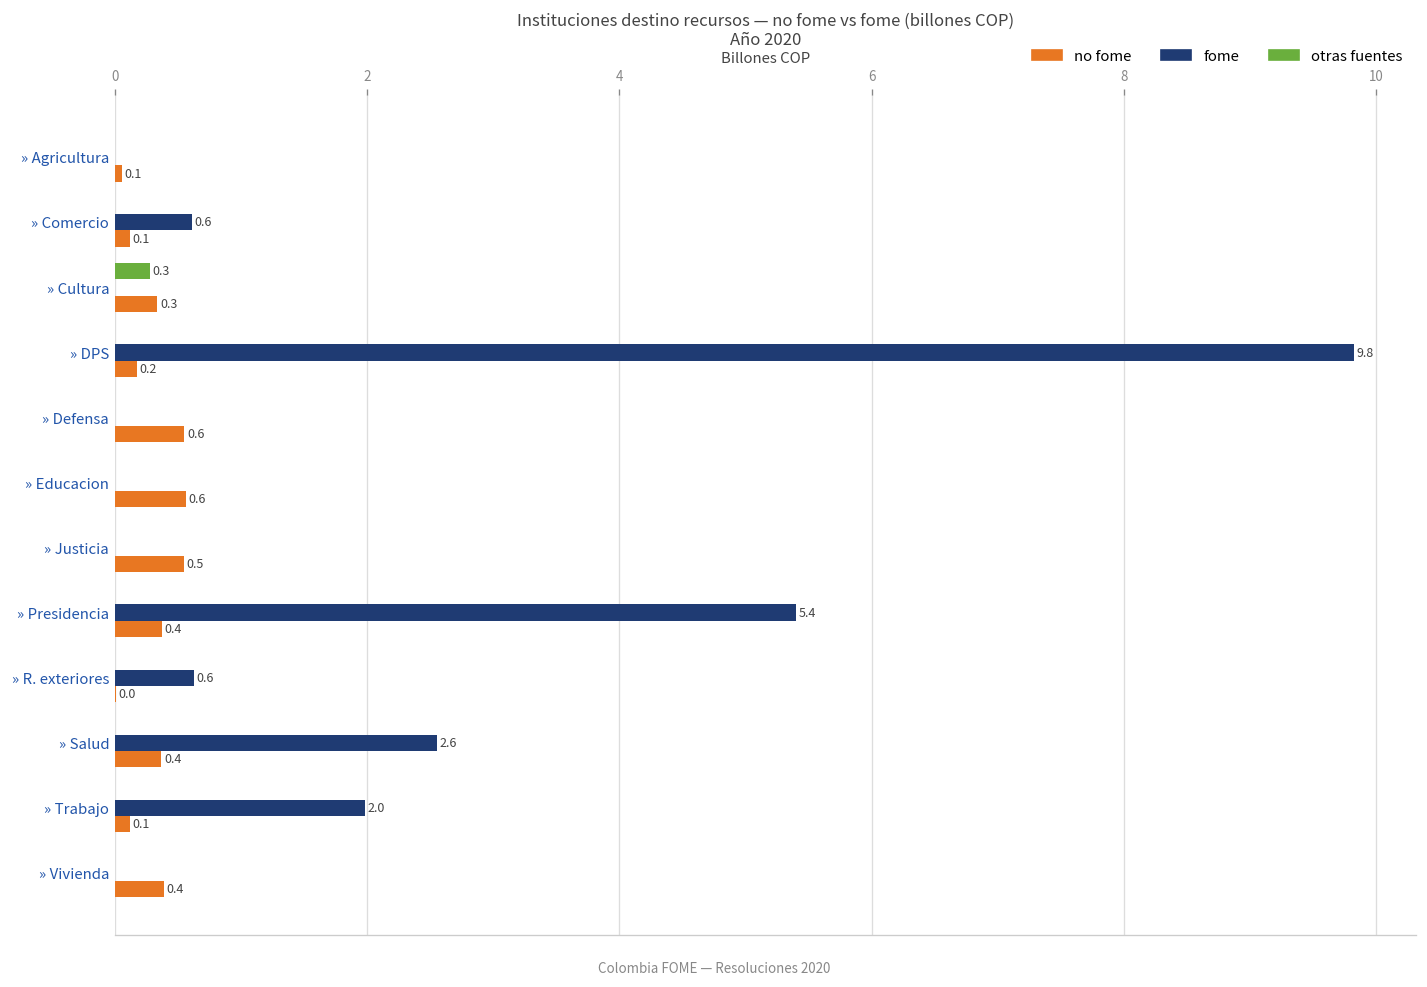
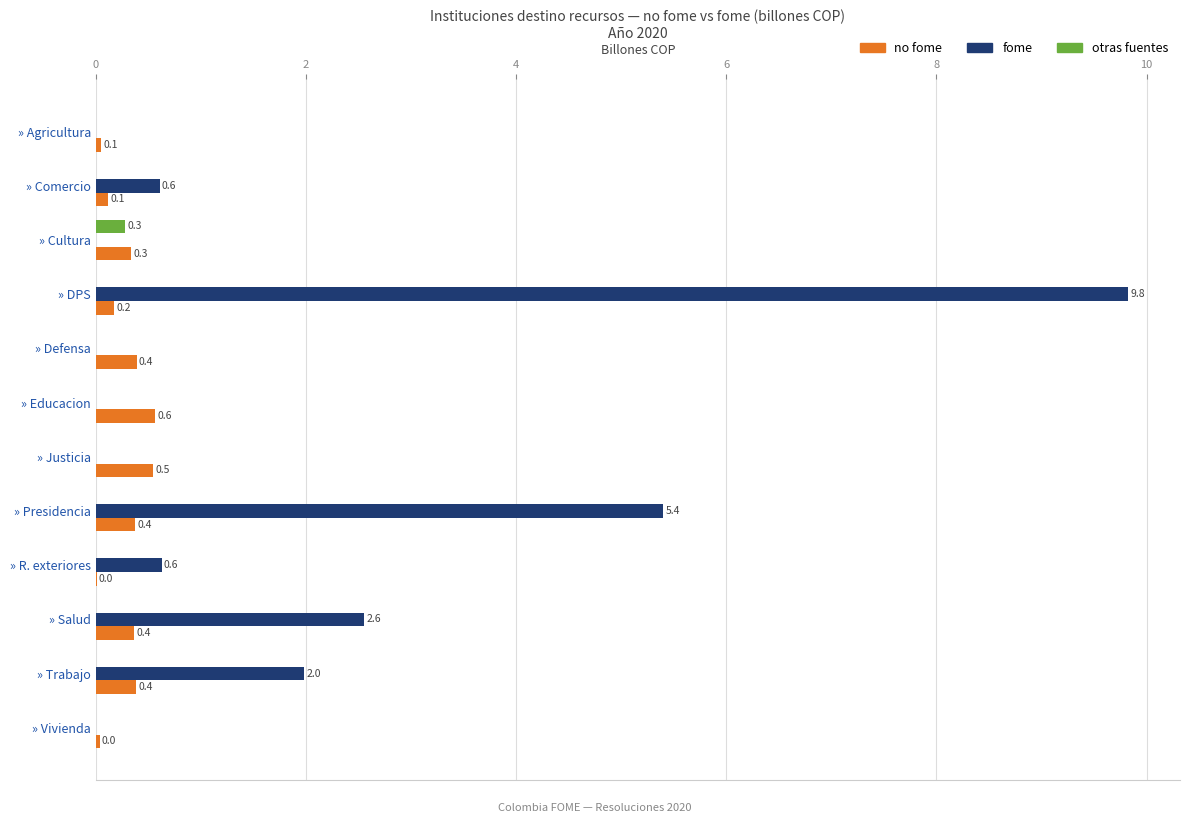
  {
    "no fome": {
      "» Agricultura": 0.1,
      "» Comercio": 0.1,
      "» Cultura": 0.3,
      "» DPS": 0.2,
-     "» Defensa": 0.6,
+     "» Defensa": 0.4,
      "» Educacion": 0.6,
      "» Justicia": 0.5,
      "» Presidencia": 0.4,
      "» R. exteriores": 0.0,
      "» Salud": 0.4,
-     "» Trabajo": 0.1,
-     "» Vivienda": 0.4
+     "» Trabajo": 0.4,
+     "» Vivienda": 0.0
    },
    "fome": {
      "» Comercio": 0.6,
      "» DPS": 9.8,
      "» Presidencia": 5.4,
      "» R. exteriores": 0.6,
      "» Salud": 2.6,
      "» Trabajo": 2.0
    },
    "otras fuentes": {
      "» Cultura": 0.3
    }
  }
